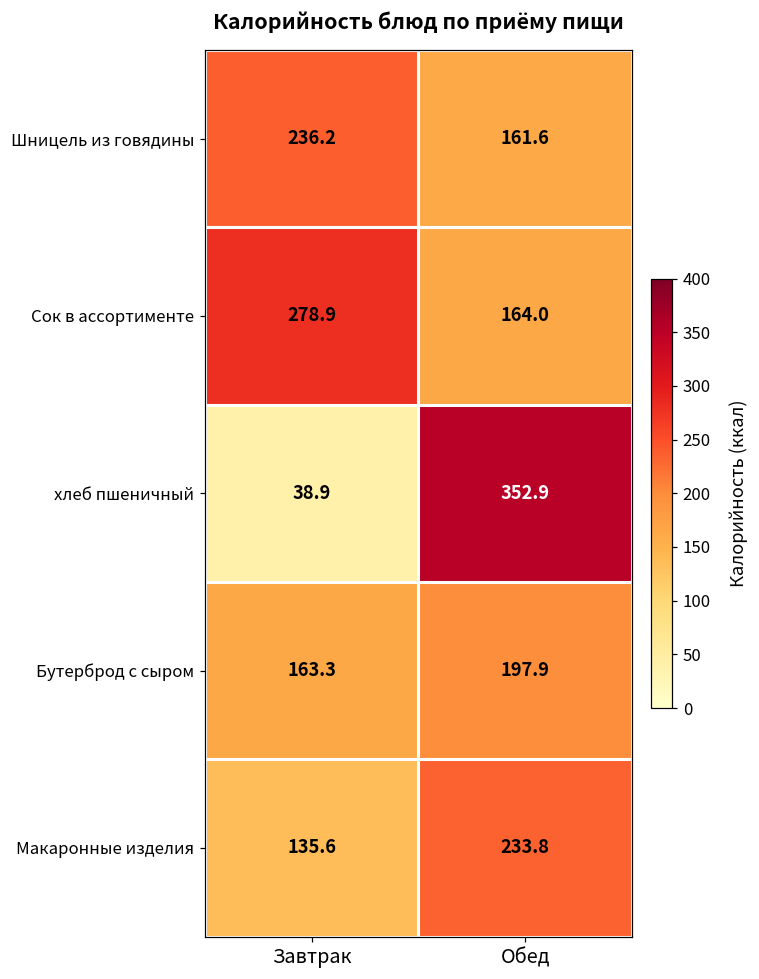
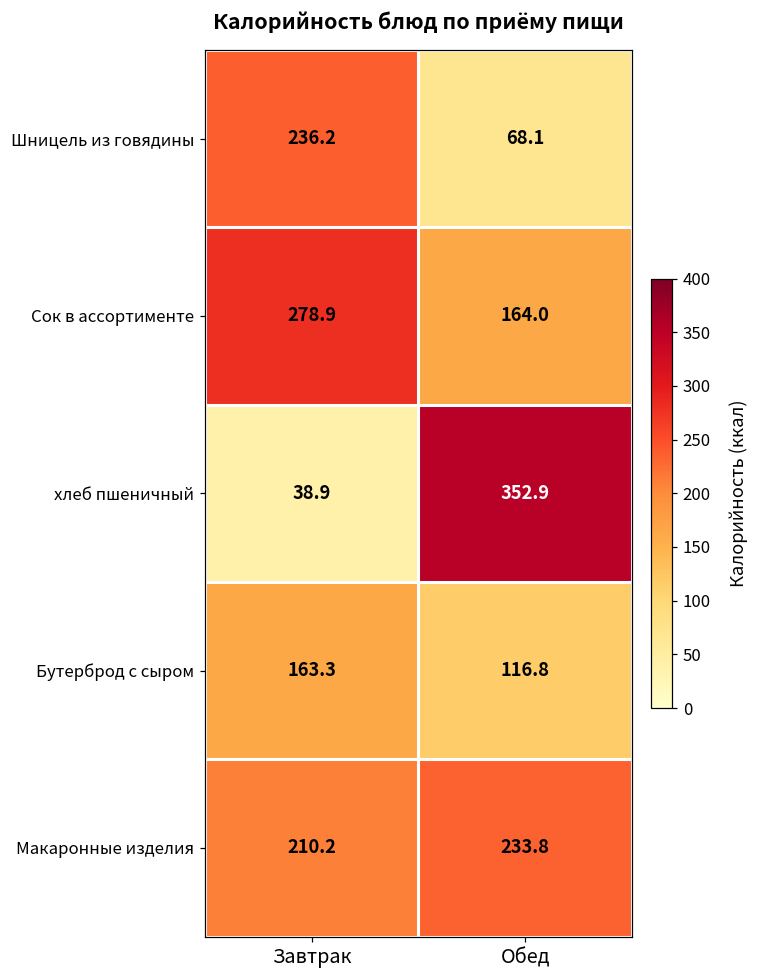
  {
    "Шницель из говядины": {
      "Завтрак": 236.2,
-     "Обед": 161.6
+     "Обед": 68.1
    },
    "Сок в ассортименте": {
      "Завтрак": 278.9,
      "Обед": 164.0
    },
    "хлеб пшеничный": {
      "Завтрак": 38.9,
      "Обед": 352.9
    },
    "Бутерброд с сыром": {
      "Завтрак": 163.3,
-     "Обед": 197.9
+     "Обед": 116.8
    },
    "Макаронные изделия": {
-     "Завтрак": 135.6,
+     "Завтрак": 210.2,
      "Обед": 233.8
    }
  }
